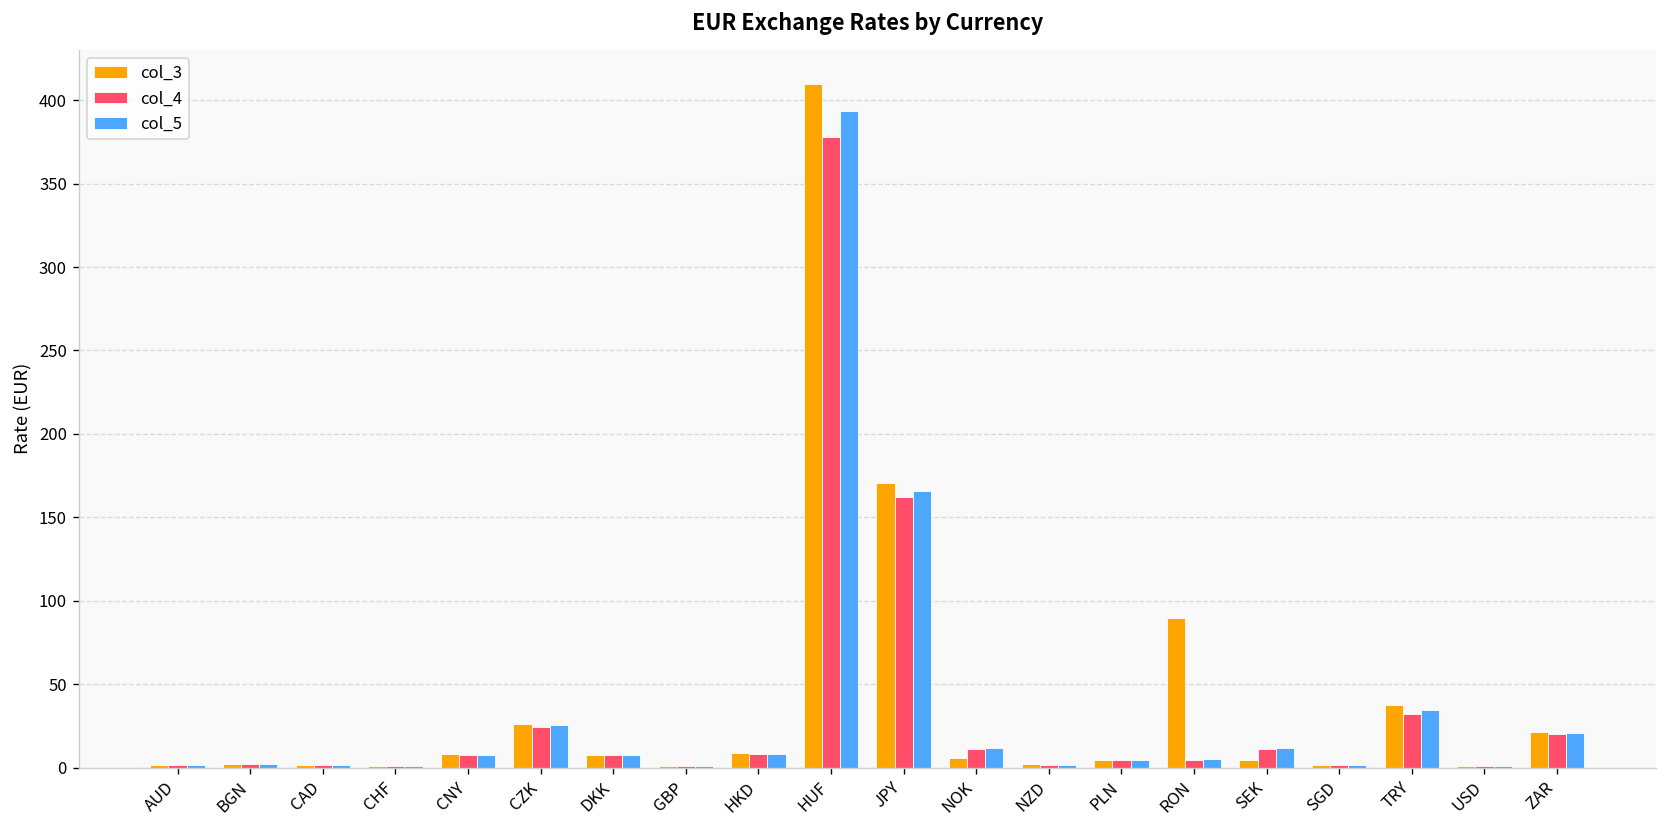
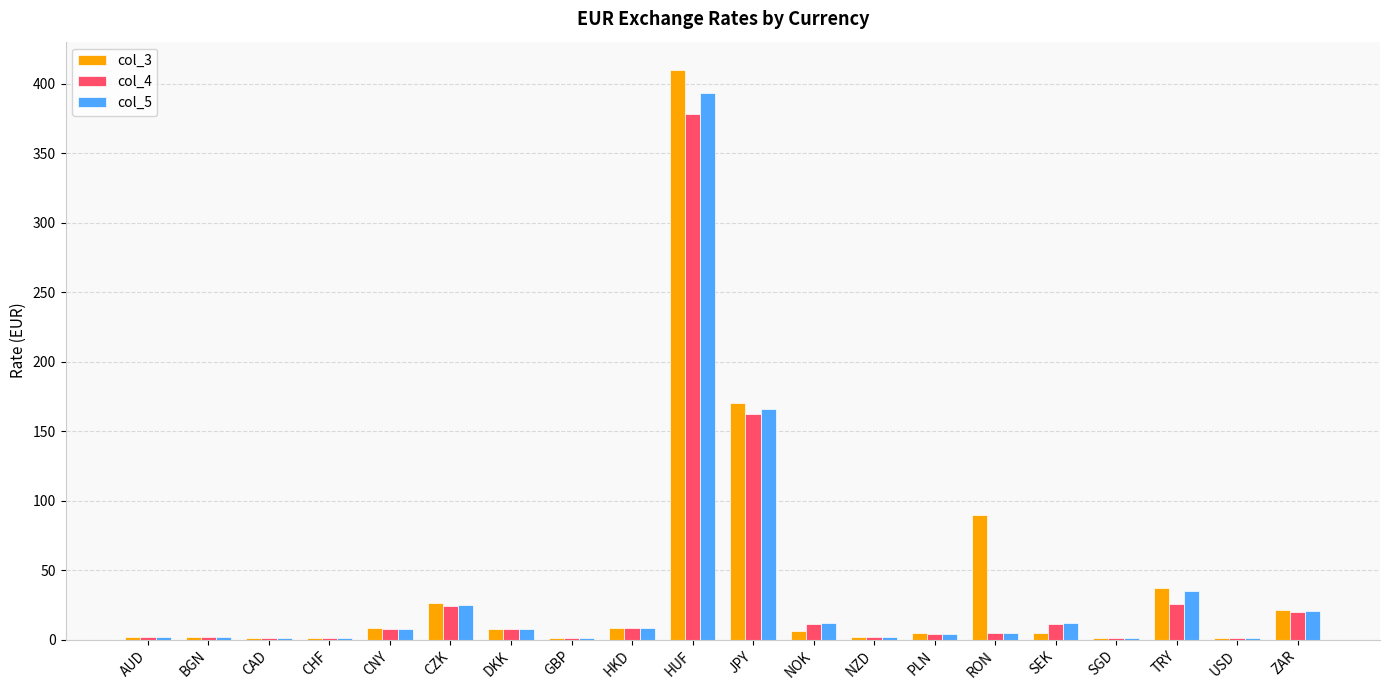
  {
    "col_3": {
      "BGN": 2,
      "CNY": 8,
      "CZK": 26,
      "DKK": 8,
      "HKD": 9,
      "HUF": 410,
      "JPY": 170,
      "NOK": 6,
      "NZD": 2,
      "PLN": 4,
      "RON": 90,
      "SEK": 5,
      "TRY": 37,
      "ZAR": 21
    },
    "col_4": {
      "BGN": 2,
      "CNY": 7,
      "CZK": 24,
      "DKK": 7,
      "HKD": 8,
      "HUF": 378,
      "JPY": 162,
      "NOK": 11,
      "PLN": 4,
      "RON": 5,
      "SEK": 11,
-     "TRY": 32,
+     "TRY": 26,
      "ZAR": 20
    },
    "col_5": {
      "BGN": 2,
      "CNY": 8,
      "CZK": 25,
      "DKK": 7,
      "HKD": 8,
      "HUF": 393,
      "JPY": 166,
      "NOK": 12,
      "NZD": 2,
      "PLN": 4,
      "RON": 5,
      "SEK": 12,
      "TRY": 35,
      "ZAR": 21
    }
  }
